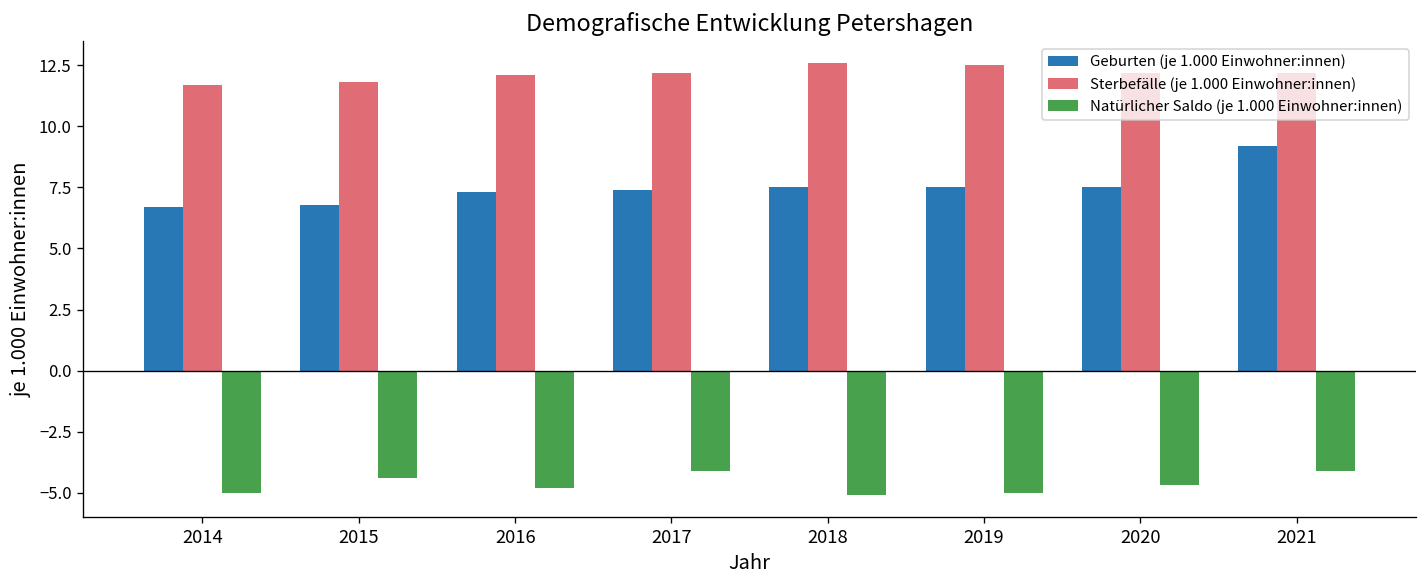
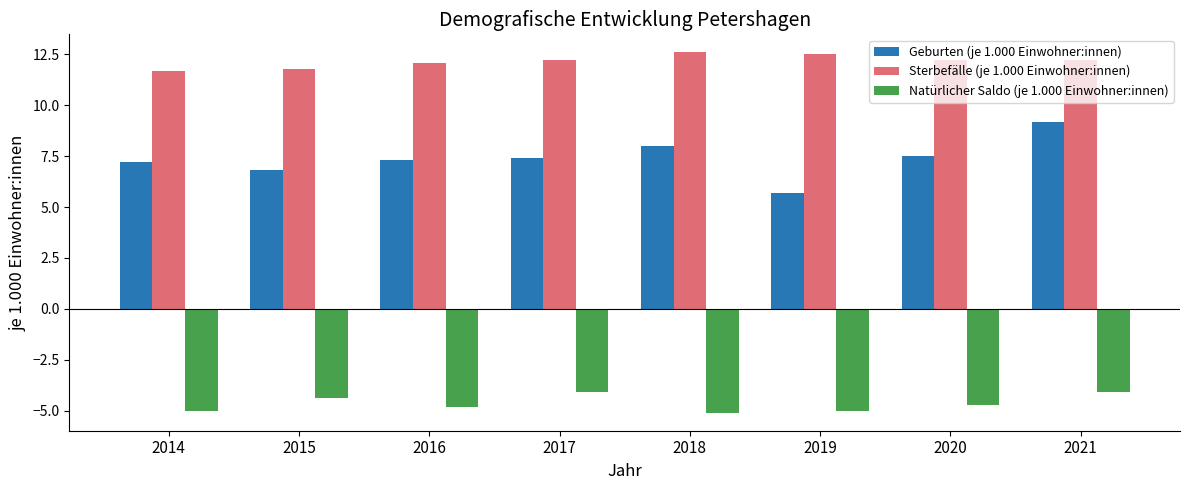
  {
    "Geburten (je 1.000 Einwohner:innen)": {
-     "2014": 6.7,
+     "2014": 7.2,
      "2015": 6.8,
      "2016": 7.3,
      "2017": 7.4,
-     "2018": 7.5,
-     "2019": 7.5,
+     "2018": 8.0,
+     "2019": 5.7,
      "2020": 7.5,
      "2021": 9.2
    },
    "Sterbefälle (je 1.000 Einwohner:innen)": {
      "2014": 11.7,
      "2015": 11.8,
      "2016": 12.1,
      "2017": 12.2,
      "2018": 12.6,
      "2019": 12.5
    },
    "Natürlicher Saldo (je 1.000 Einwohner:innen)": {
      "2014": -5.0,
      "2015": -4.4,
      "2016": -4.8,
      "2017": -4.1,
      "2018": -5.1,
      "2019": -5.0,
      "2020": -4.7,
      "2021": -4.1
    }
  }
